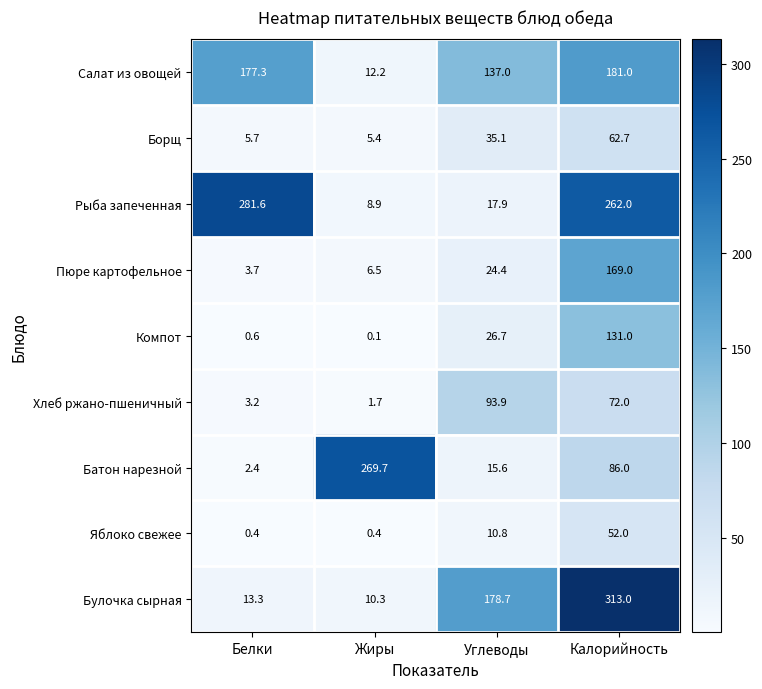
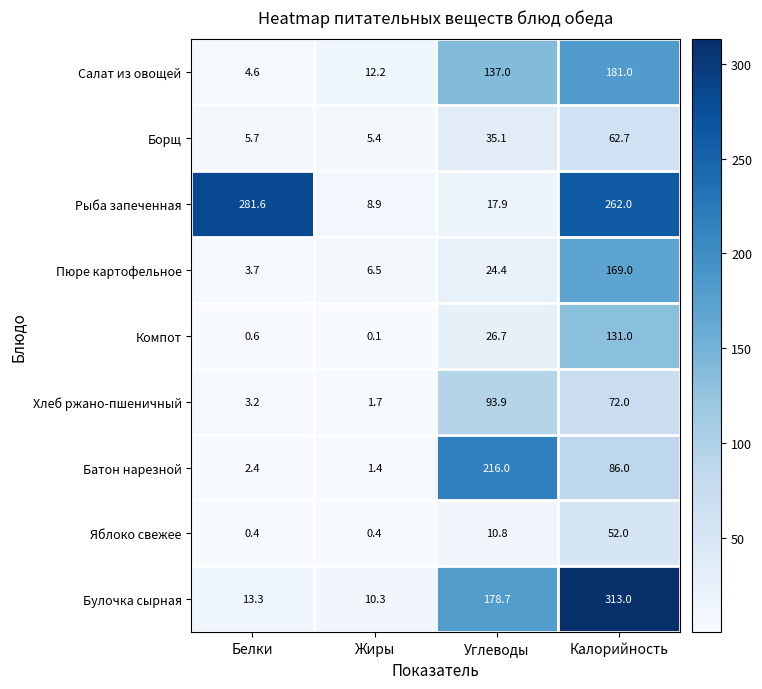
  {
    "Салат из овощей": {
-     "Белки": 177.3,
+     "Белки": 4.6,
      "Жиры": 12.2,
      "Углеводы": 137.0,
      "Калорийность": 181.0
    },
    "Борщ": {
      "Белки": 5.7,
      "Жиры": 5.4,
      "Углеводы": 35.1,
      "Калорийность": 62.7
    },
    "Рыба запеченная": {
      "Белки": 281.6,
      "Жиры": 8.9,
      "Углеводы": 17.9,
      "Калорийность": 262.0
    },
    "Пюре картофельное": {
      "Белки": 3.7,
      "Жиры": 6.5,
      "Углеводы": 24.4,
      "Калорийность": 169.0
    },
    "Компот": {
      "Белки": 0.6,
      "Жиры": 0.1,
      "Углеводы": 26.7,
      "Калорийность": 131.0
    },
    "Хлеб ржано-пшеничный": {
      "Белки": 3.2,
      "Жиры": 1.7,
      "Углеводы": 93.9,
      "Калорийность": 72.0
    },
    "Батон нарезной": {
      "Белки": 2.4,
-     "Жиры": 269.7,
-     "Углеводы": 15.6,
+     "Жиры": 1.4,
+     "Углеводы": 216.0,
      "Калорийность": 86.0
    },
    "Яблоко свежее": {
      "Белки": 0.4,
      "Жиры": 0.4,
      "Углеводы": 10.8,
      "Калорийность": 52.0
    },
    "Булочка сырная": {
      "Белки": 13.3,
      "Жиры": 10.3,
      "Углеводы": 178.7,
      "Калорийность": 313.0
    }
  }
